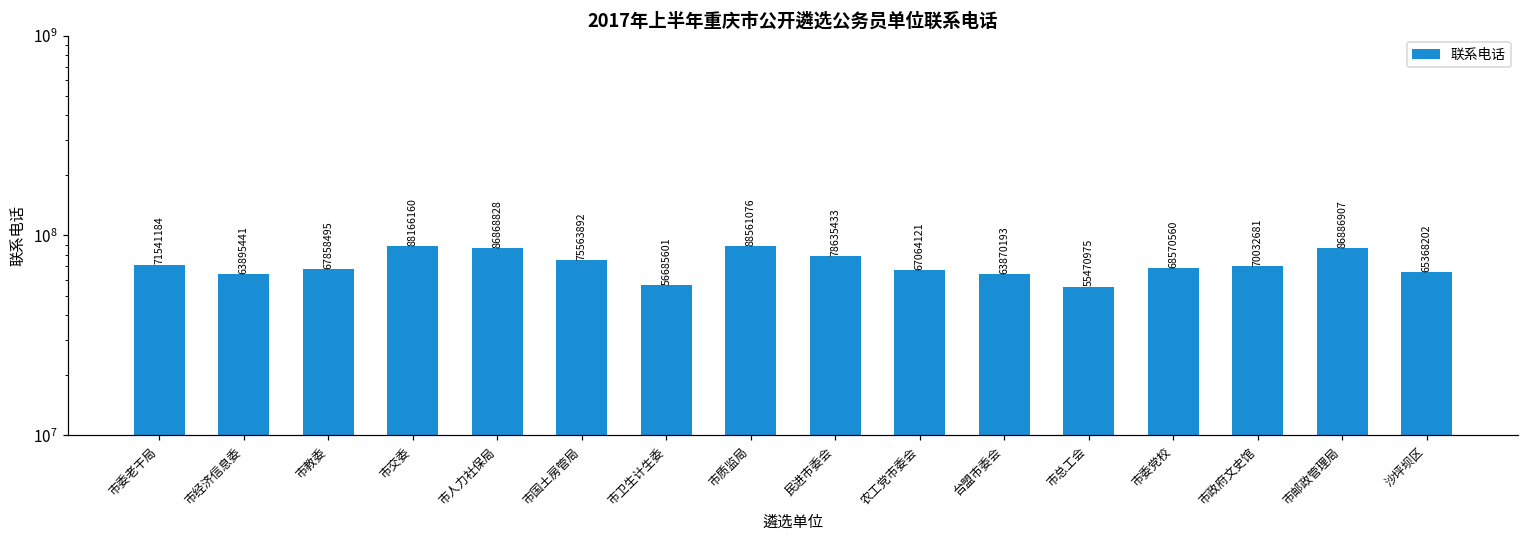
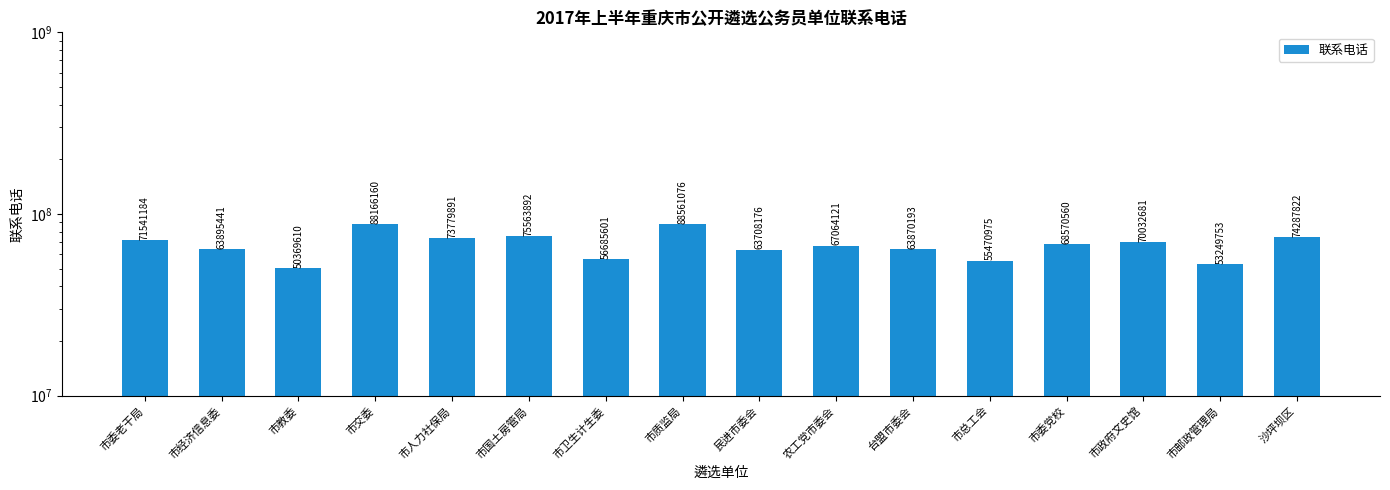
  {
    "市委老干局": 71541184,
    "市经济信息委": 63895441,
-   "市教委": 67858495,
+   "市教委": 50369610,
    "市交委": 88166160,
-   "市人力社保局": 86868828,
+   "市人力社保局": 73779891,
    "市国土房管局": 75563892,
    "市卫生计生委": 56685601,
    "市质监局": 88561076,
-   "民进市委会": 78635433,
+   "民进市委会": 63708176,
    "农工党市委会": 67064121,
    "台盟市委会": 63870193,
    "市总工会": 55470975,
    "市委党校": 68570560,
    "市政府文史馆": 70032681,
-   "市邮政管理局": 86886907,
-   "沙坪坝区": 65368202
+   "市邮政管理局": 53249753,
+   "沙坪坝区": 74287822
  }
